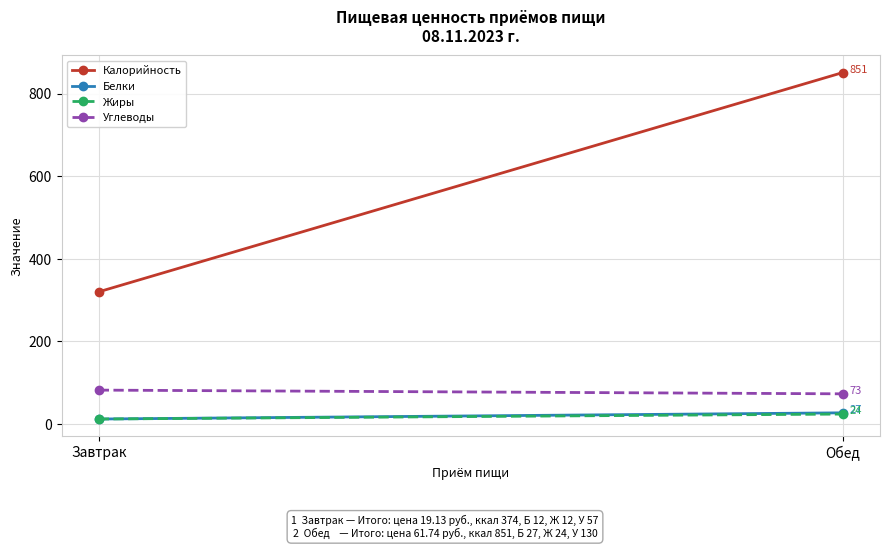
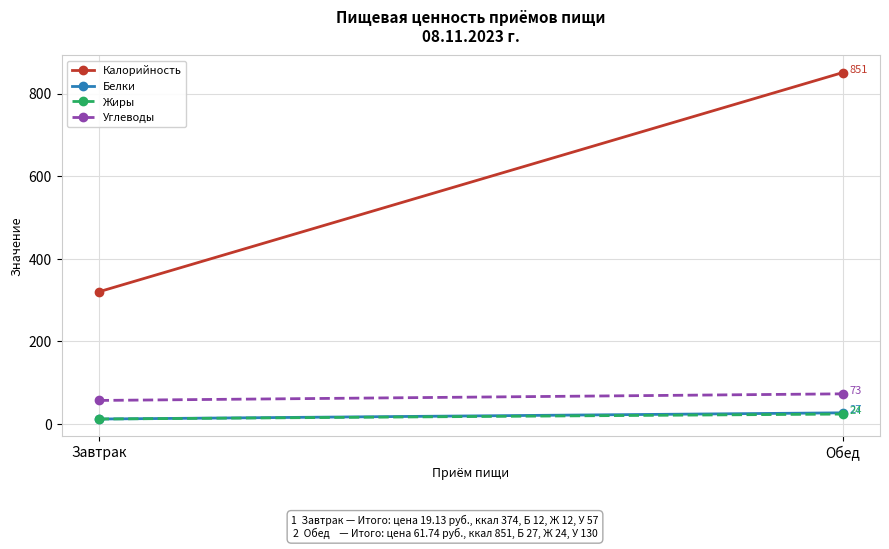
  {
    "Калорийность": {
      "Обед": 851
    },
    "Углеводы": {
-     "Завтрак": 80
+     "Завтрак": 60
    }
  }
